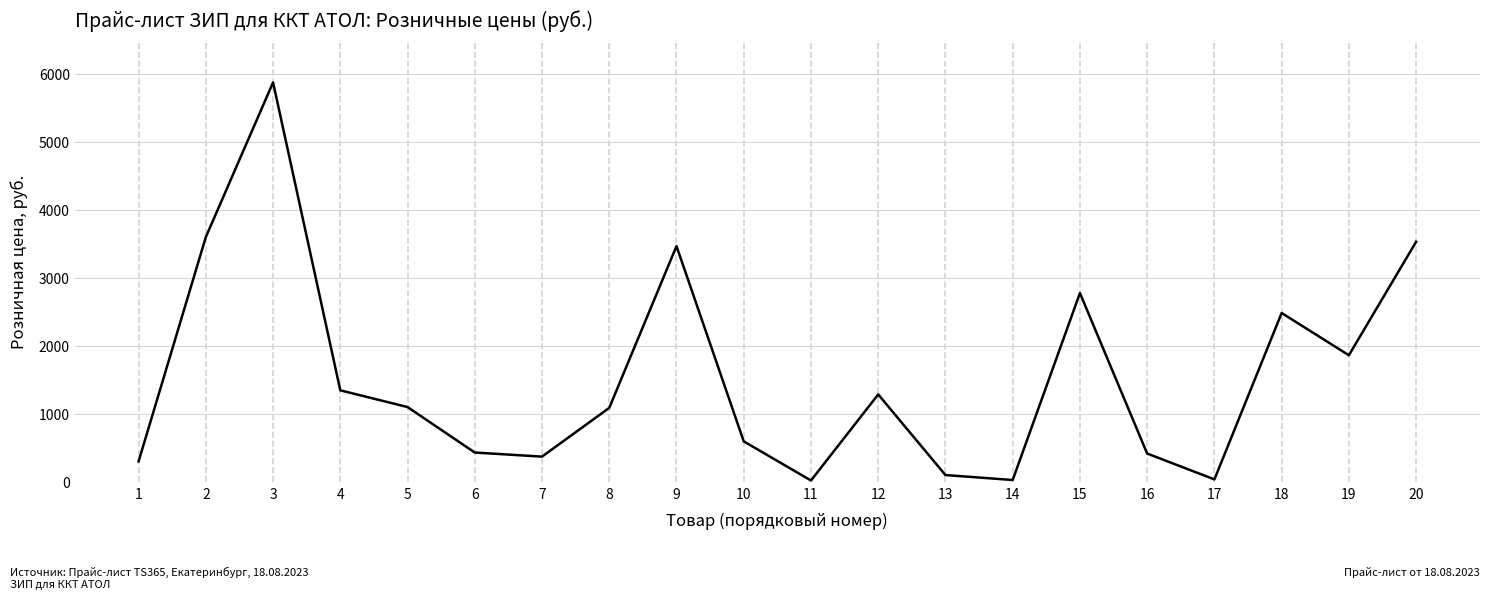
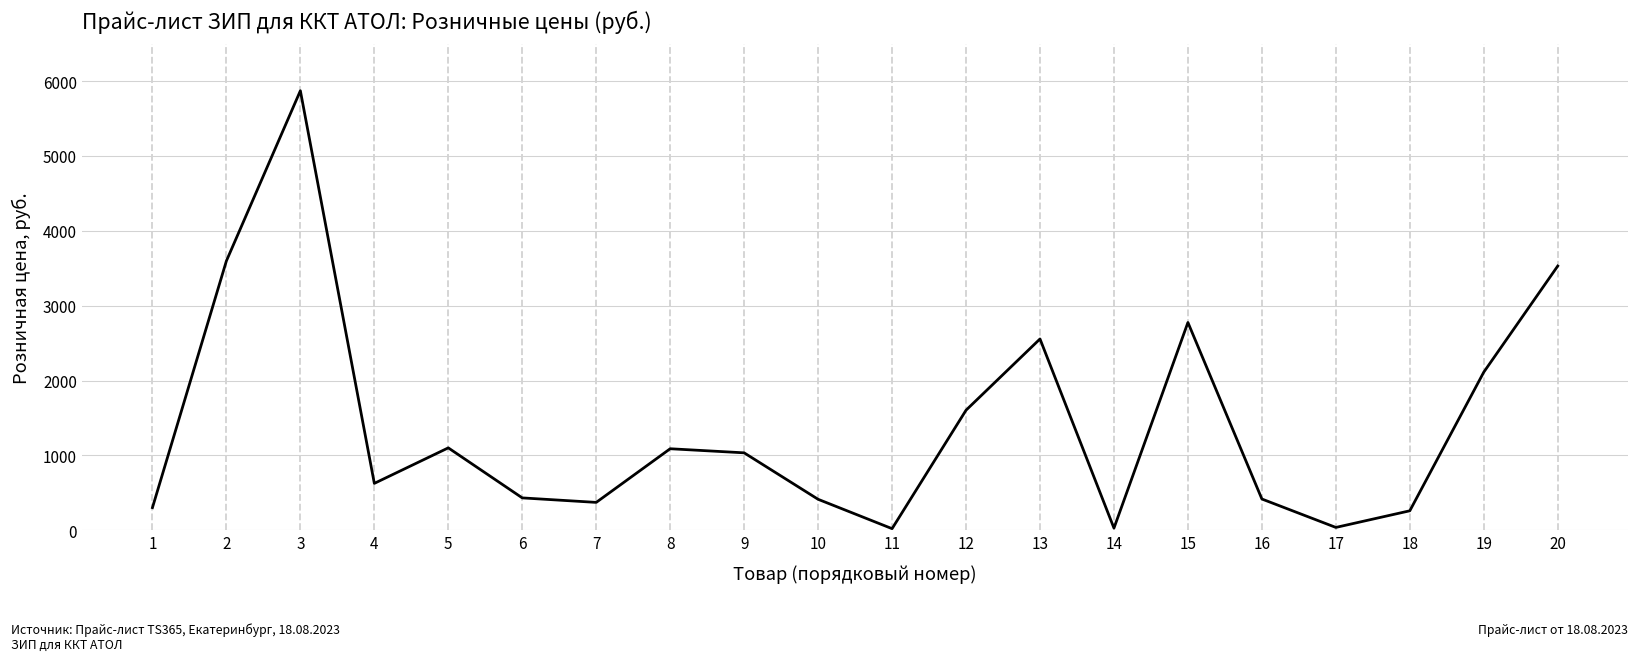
  {
    "1": 300,
    "2": 3600,
    "3": 5900,
-   "4": 1300,
+   "4": 600,
    "5": 1100,
    "6": 400,
    "7": 400,
    "8": 1100,
-   "9": 3500,
-   "10": 600,
+   "9": 1000,
+   "10": 400,
    "11": 0,
-   "12": 1300,
-   "13": 100,
+   "12": 1600,
+   "13": 2600,
    "14": 0,
    "15": 2800,
    "16": 400,
    "17": 0,
-   "18": 2500,
-   "19": 1900,
+   "18": 300,
+   "19": 2100,
    "20": 3500
  }
